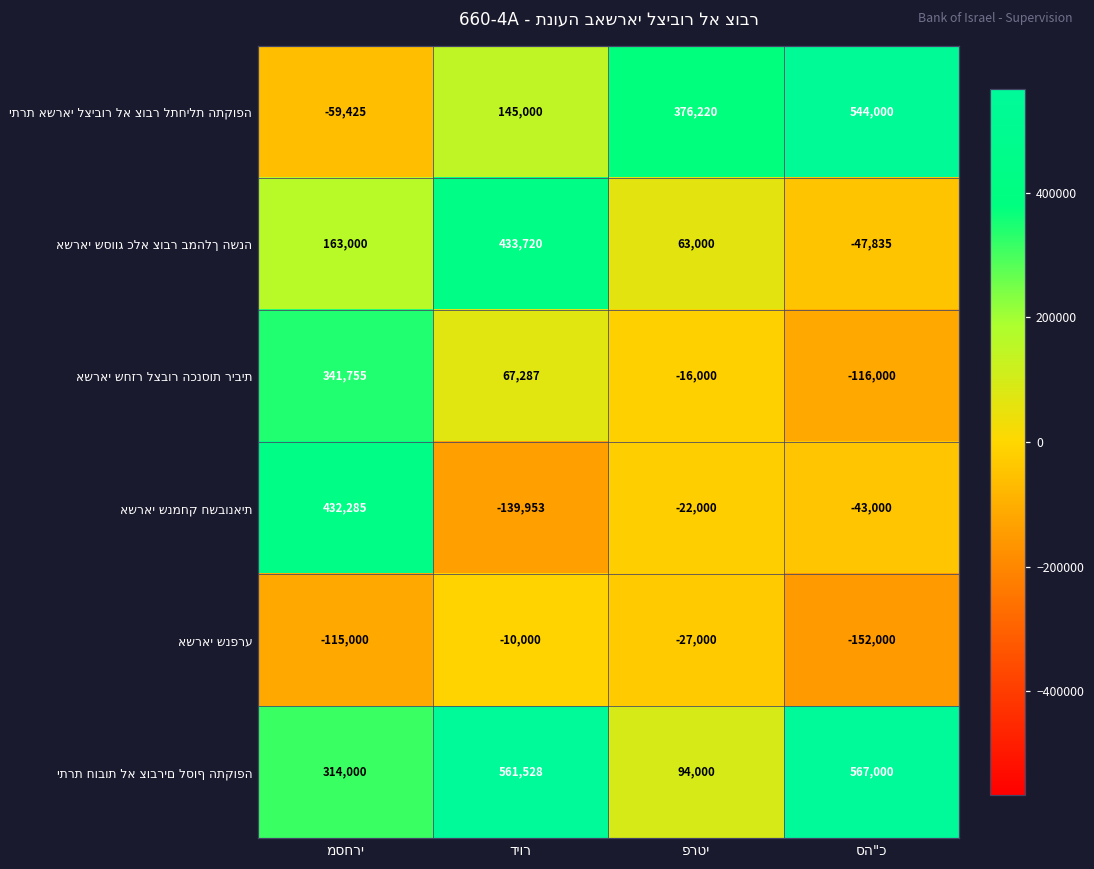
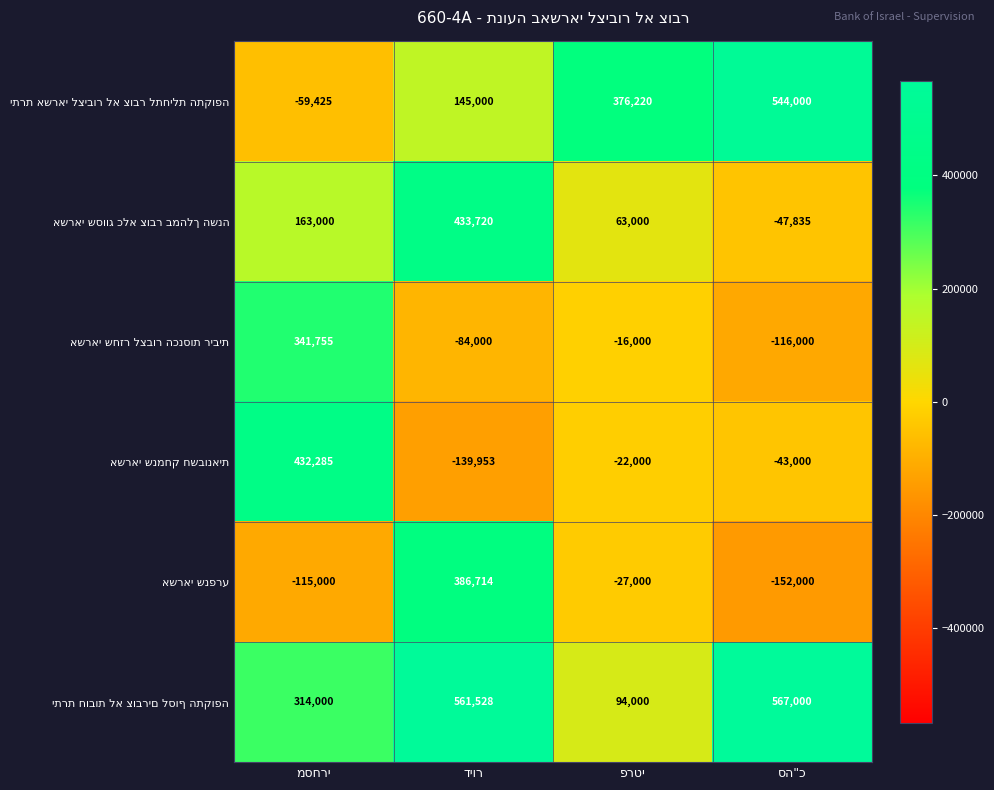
  {
    "יתרת אשראי לציבור לא צובר לתחילת התקופה": {
      "מסחרי": "-59,425",
      "דיור": "145,000",
      "פרטי": "376,220",
      "סה\"כ": "544,000"
    },
    "אשראי שסווג כלא צובר במהלך השנה": {
      "מסחרי": "163,000",
      "דיור": "433,720",
      "פרטי": "63,000",
      "סה\"כ": "-47,835"
    },
    "אשראי שחזר לצבור הכנסות ריבית": {
      "מסחרי": "341,755",
-     "דיור": "67,287",
+     "דיור": "-84,000",
      "פרטי": "-16,000",
      "סה\"כ": "-116,000"
    },
    "אשראי שנמחק חשבונאית": {
      "מסחרי": "432,285",
      "דיור": "-139,953",
      "פרטי": "-22,000",
      "סה\"כ": "-43,000"
    },
    "אשראי שנפרע": {
      "מסחרי": "-115,000",
-     "דיור": "-10,000",
+     "דיור": "386,714",
      "פרטי": "-27,000",
      "סה\"כ": "-152,000"
    },
    "יתרת חובות לא צוברים לסוף התקופה": {
      "מסחרי": "314,000",
      "דיור": "561,528",
      "פרטי": "94,000",
      "סה\"כ": "567,000"
    }
  }
